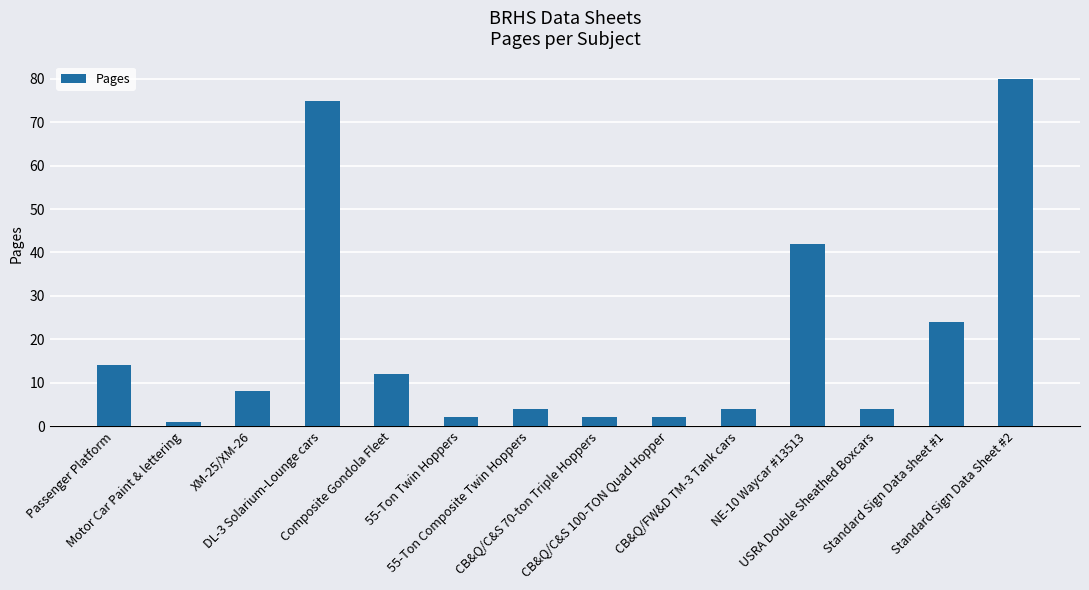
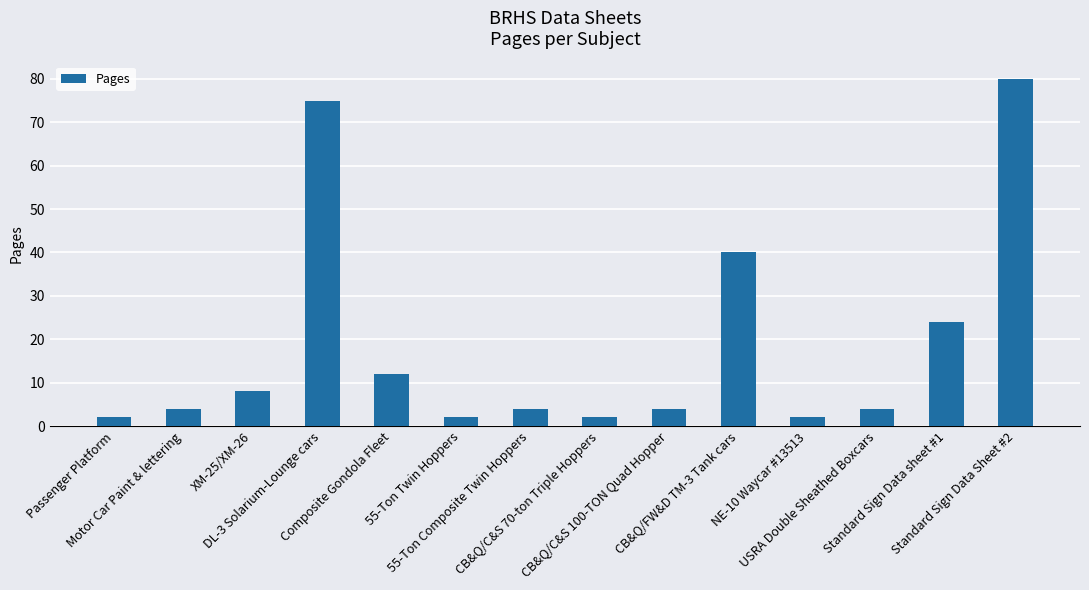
  {
-   "Passenger Platform": 14,
-   "Motor Car Paint & lettering": 1,
+   "Passenger Platform": 2,
+   "Motor Car Paint & lettering": 4,
    "XM-25/XM-26": 8,
    "DL-3 Solarium-Lounge cars": 75,
    "Composite Gondola Fleet": 12,
    "55-Ton Twin Hoppers": 2,
    "55-Ton Composite Twin Hoppers": 4,
    "CB&Q/C&S 70-ton Triple Hoppers": 2,
-   "CB&Q/C&S 100-TON Quad Hopper": 2,
-   "CB&Q/FW&D TM-3 Tank cars": 4,
-   "NE-10 Waycar #13513": 42,
+   "CB&Q/C&S 100-TON Quad Hopper": 4,
+   "CB&Q/FW&D TM-3 Tank cars": 40,
+   "NE-10 Waycar #13513": 2,
    "USRA Double Sheathed Boxcars": 4,
    "Standard Sign Data sheet #1": 24,
    "Standard Sign Data Sheet #2": 80
  }
